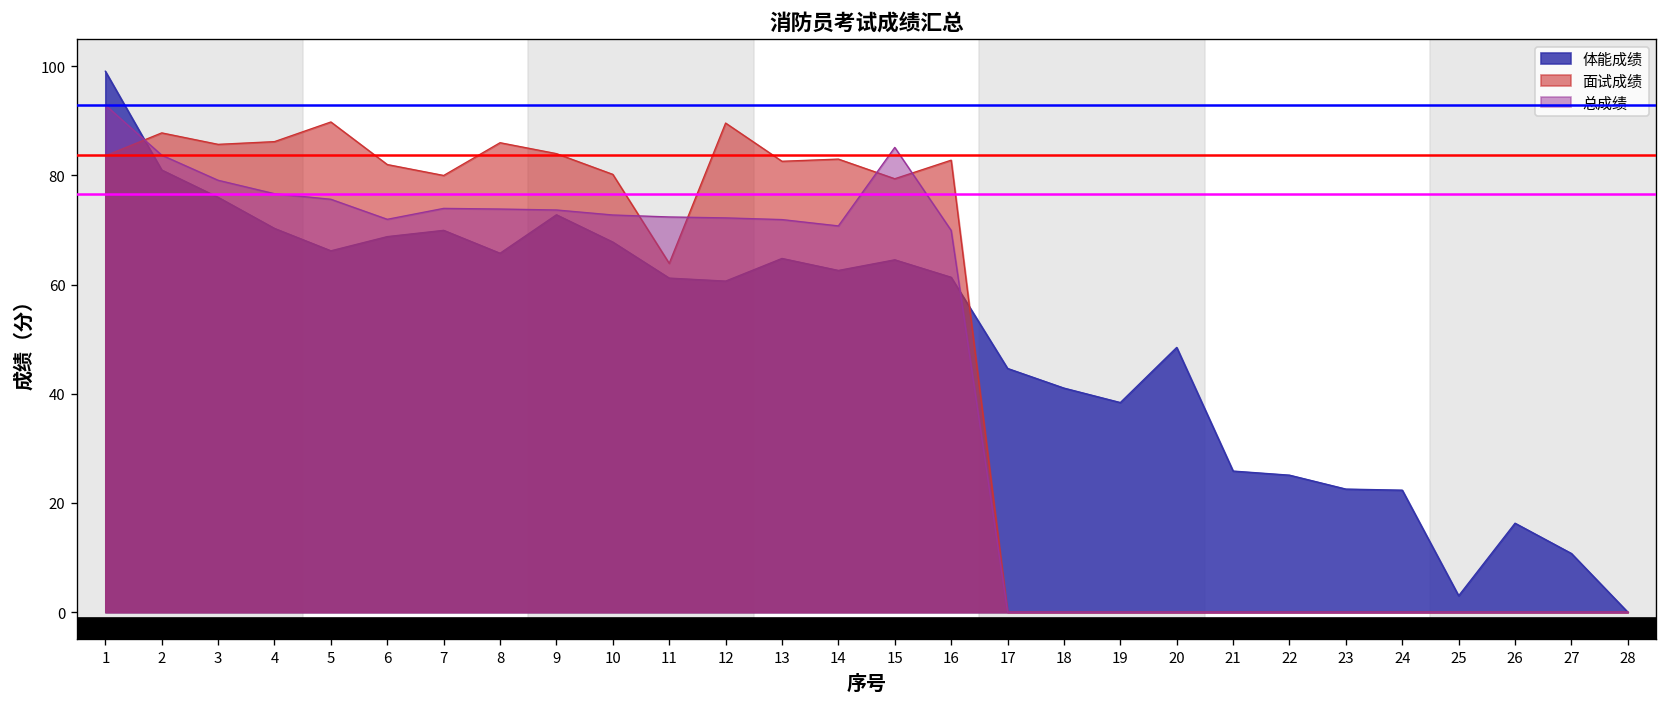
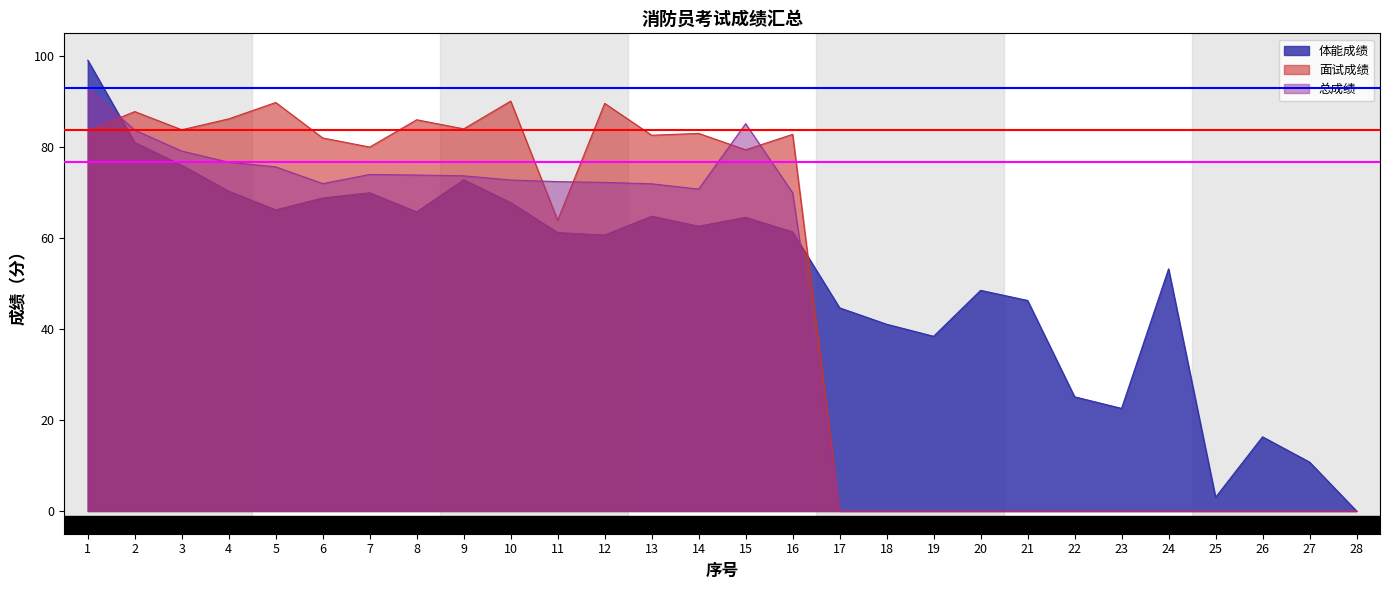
  {
    "体能成绩": {
      "1": 99,
      "2": 81,
      "3": 76,
      "4": 70,
      "5": 66,
      "6": 69,
      "7": 70,
      "8": 66,
      "9": 73,
      "10": 68,
      "11": 61,
      "12": 61,
      "13": 65,
      "14": 63,
      "15": 65,
      "16": 61,
      "17": 45,
      "18": 41,
      "19": 38,
      "20": 49,
-     "21": 26,
+     "21": 46,
      "22": 25,
      "23": 23,
-     "24": 22,
+     "24": 53,
      "25": 3,
      "26": 16,
      "27": 11
    },
    "面试成绩": {
      "1": 84,
      "2": 88,
-     "3": 86,
+     "3": 84,
      "4": 86,
      "5": 90,
      "6": 82,
      "7": 80,
      "8": 86,
      "9": 84,
-     "10": 80,
+     "10": 90,
      "11": 64,
      "12": 90,
      "13": 83,
      "14": 83,
      "15": 79,
      "16": 83
    },
    "总成绩": {
      "1": 93,
      "2": 84,
      "3": 79,
      "4": 77,
      "5": 76,
      "6": 72,
      "7": 74,
      "8": 74,
      "9": 74,
      "10": 73,
      "11": 72,
      "12": 72,
      "13": 72,
      "14": 71,
      "15": 85,
      "16": 70
    }
  }
